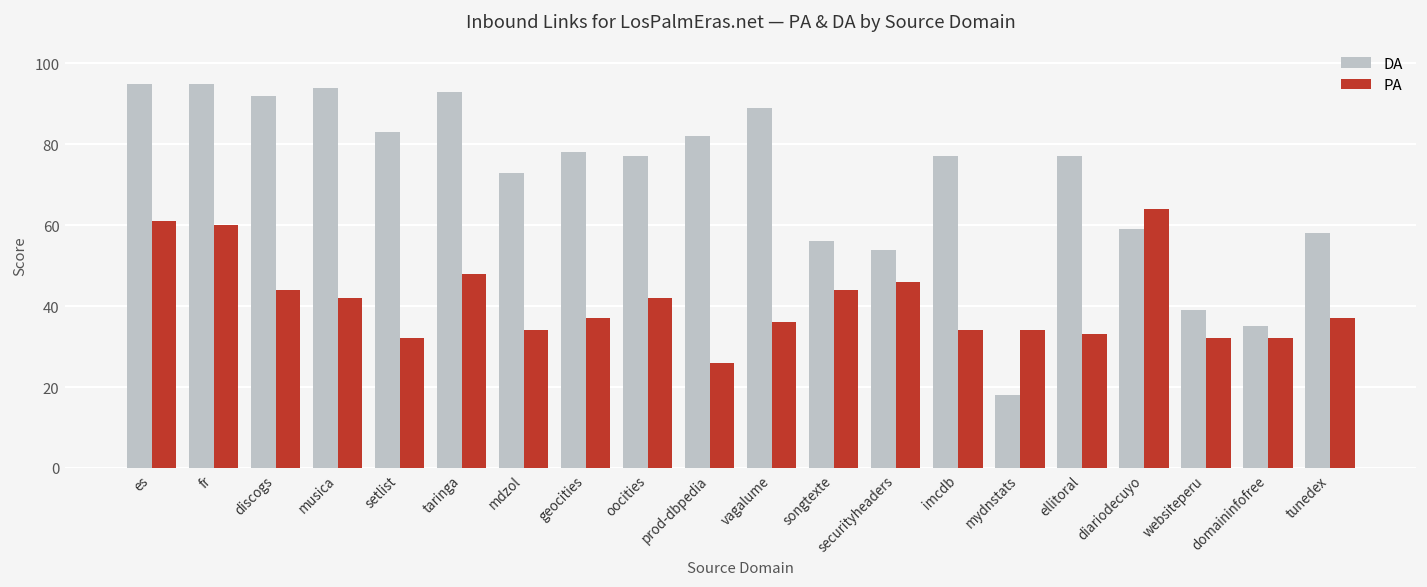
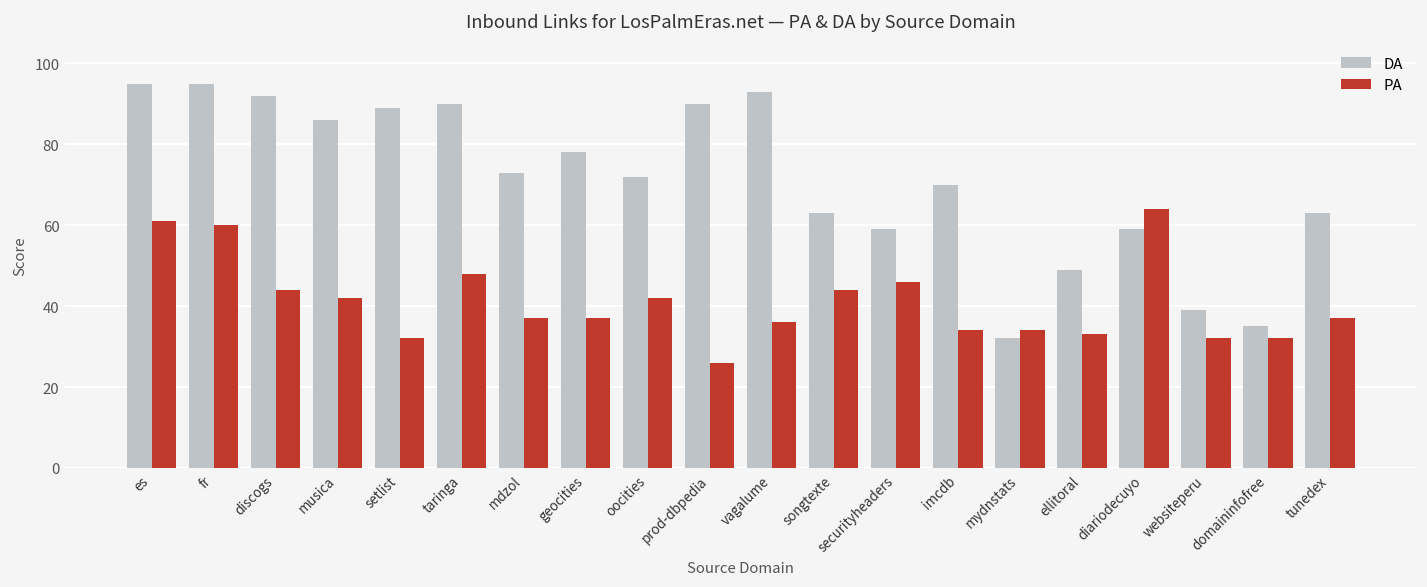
  {
    "DA": {
      "es": 95,
      "fr": 95,
      "discogs": 92,
-     "musica": 94,
-     "setlist": 83,
-     "taringa": 93,
+     "musica": 86,
+     "setlist": 89,
+     "taringa": 90,
      "mdzol": 73,
      "geocities": 78,
-     "oocities": 77,
-     "prod-dbpedia": 82,
-     "vagalume": 89,
-     "songtexte": 56,
-     "securityheaders": 54,
-     "imcdb": 77,
-     "mydnstats": 18,
-     "ellitoral": 77,
+     "oocities": 72,
+     "prod-dbpedia": 90,
+     "vagalume": 93,
+     "songtexte": 63,
+     "securityheaders": 59,
+     "imcdb": 70,
+     "mydnstats": 32,
+     "ellitoral": 49,
      "diariodecuyo": 59,
      "websiteperu": 39,
      "domaininfofree": 35,
-     "tunedex": 58
+     "tunedex": 63
    },
    "PA": {
      "es": 61,
      "fr": 60,
      "discogs": 44,
      "musica": 42,
      "setlist": 32,
      "taringa": 48,
-     "mdzol": 34,
+     "mdzol": 37,
      "geocities": 37,
      "oocities": 42,
      "prod-dbpedia": 26,
      "vagalume": 36,
      "songtexte": 44,
      "securityheaders": 46,
      "imcdb": 34,
      "mydnstats": 34,
      "ellitoral": 33,
      "diariodecuyo": 64,
      "websiteperu": 32,
      "domaininfofree": 32,
      "tunedex": 37
    }
  }
